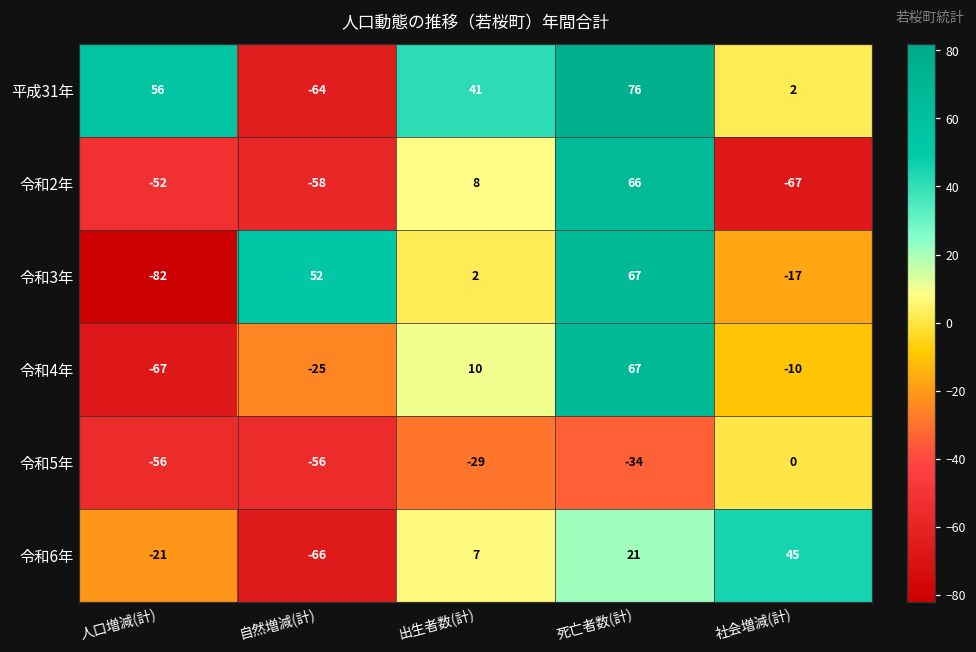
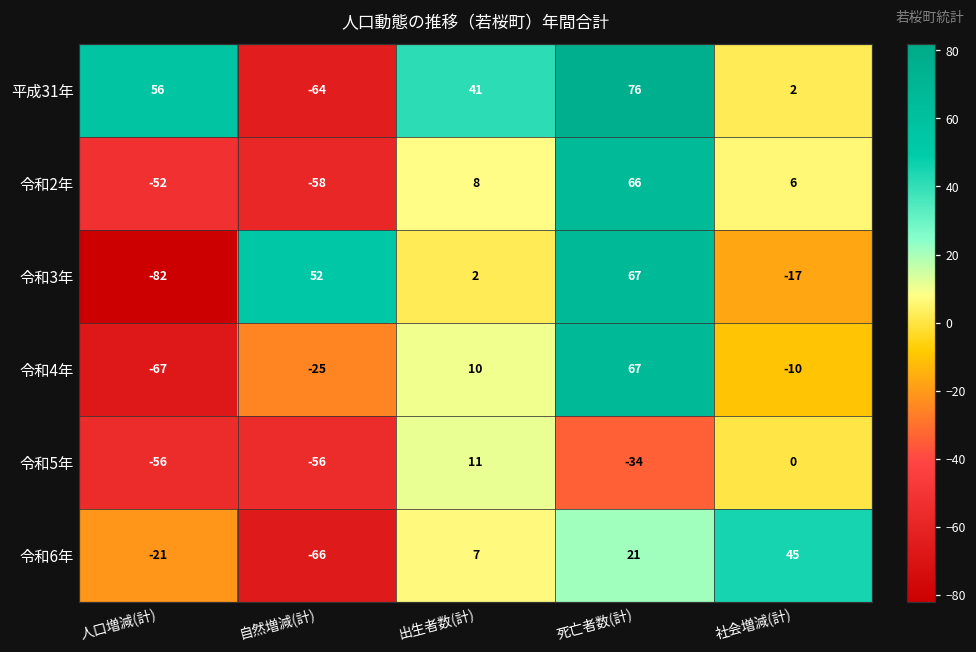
  {
    "平成31年": {
      "人口増減(計)": 56,
      "自然増減(計)": -64,
      "出生者数(計)": 41,
      "死亡者数(計)": 76,
      "社会増減(計)": 2
    },
    "令和2年": {
      "人口増減(計)": -52,
      "自然増減(計)": -58,
      "出生者数(計)": 8,
      "死亡者数(計)": 66,
-     "社会増減(計)": -67
+     "社会増減(計)": 6
    },
    "令和3年": {
      "人口増減(計)": -82,
      "自然増減(計)": 52,
      "出生者数(計)": 2,
      "死亡者数(計)": 67,
      "社会増減(計)": -17
    },
    "令和4年": {
      "人口増減(計)": -67,
      "自然増減(計)": -25,
      "出生者数(計)": 10,
      "死亡者数(計)": 67,
      "社会増減(計)": -10
    },
    "令和5年": {
      "人口増減(計)": -56,
      "自然増減(計)": -56,
-     "出生者数(計)": -29,
+     "出生者数(計)": 11,
      "死亡者数(計)": -34,
      "社会増減(計)": 0
    },
    "令和6年": {
      "人口増減(計)": -21,
      "自然増減(計)": -66,
      "出生者数(計)": 7,
      "死亡者数(計)": 21,
      "社会増減(計)": 45
    }
  }
